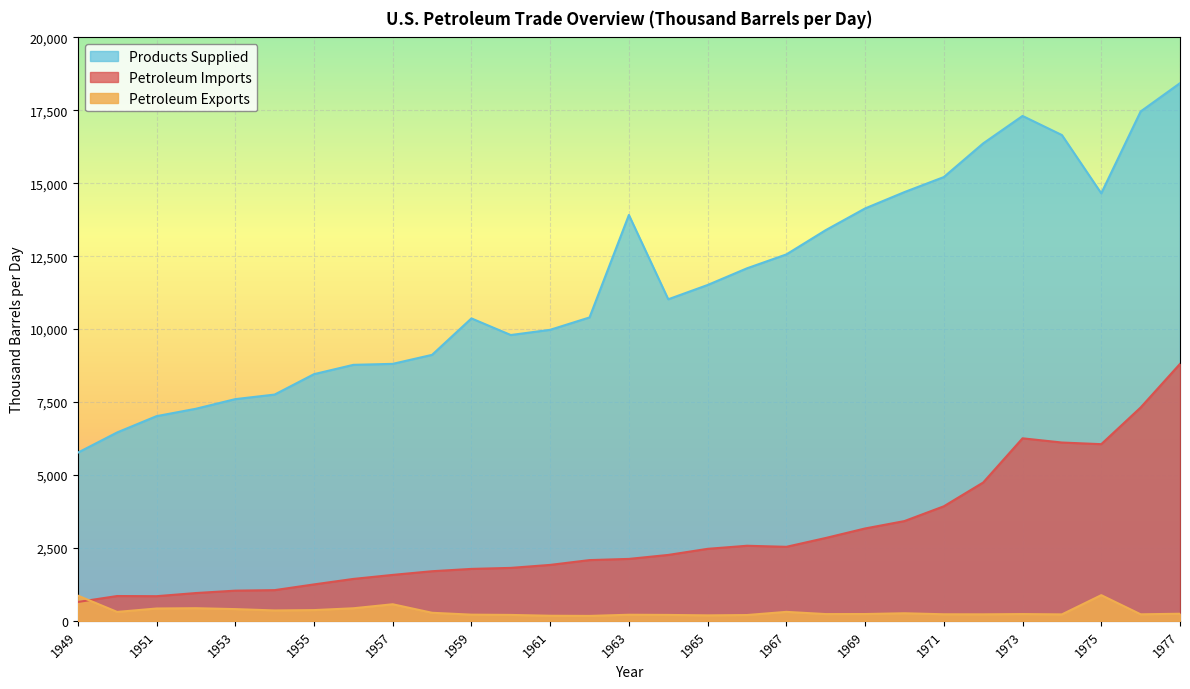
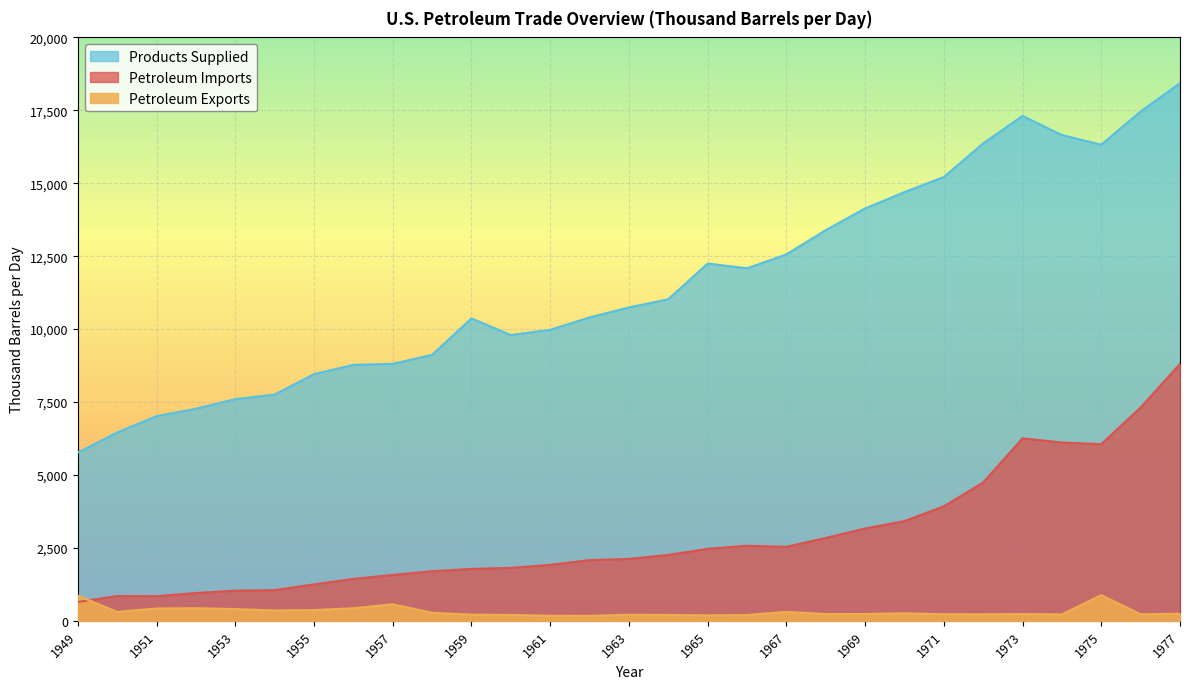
  {
    "Products Supplied": {
      "1949": "5,800",
      "1951": "7,000",
      "1953": "7,600",
      "1955": "8,500",
      "1957": "8,800",
      "1959": "10,400",
      "1961": "10,000",
-     "1963": "13,900",
-     "1965": "11,500",
+     "1963": "10,700",
+     "1965": "12,200",
      "1967": "12,600",
      "1969": "14,100",
      "1971": "15,200",
      "1973": "17,300",
-     "1975": "14,700",
+     "1975": "16,300",
      "1977": "18,400"
    },
    "Petroleum Imports": {
      "1949": "600",
      "1951": "800",
      "1953": "1,000",
      "1955": "1,200",
      "1957": "1,600",
      "1959": "1,800",
      "1961": "1,900",
      "1963": "2,100",
      "1965": "2,500",
      "1967": "2,500",
      "1969": "3,200",
      "1971": "3,900",
      "1973": "6,300",
      "1975": "6,100",
      "1977": "8,800"
    },
    "Petroleum Exports": {
      "1949": "900",
      "1951": "400",
      "1953": "400",
      "1955": "400",
      "1957": "600",
      "1959": "200",
      "1961": "200",
      "1963": "200",
      "1965": "200",
      "1967": "300",
      "1969": "200",
      "1971": "200",
      "1973": "200",
      "1975": "900",
      "1977": "200"
    }
  }
